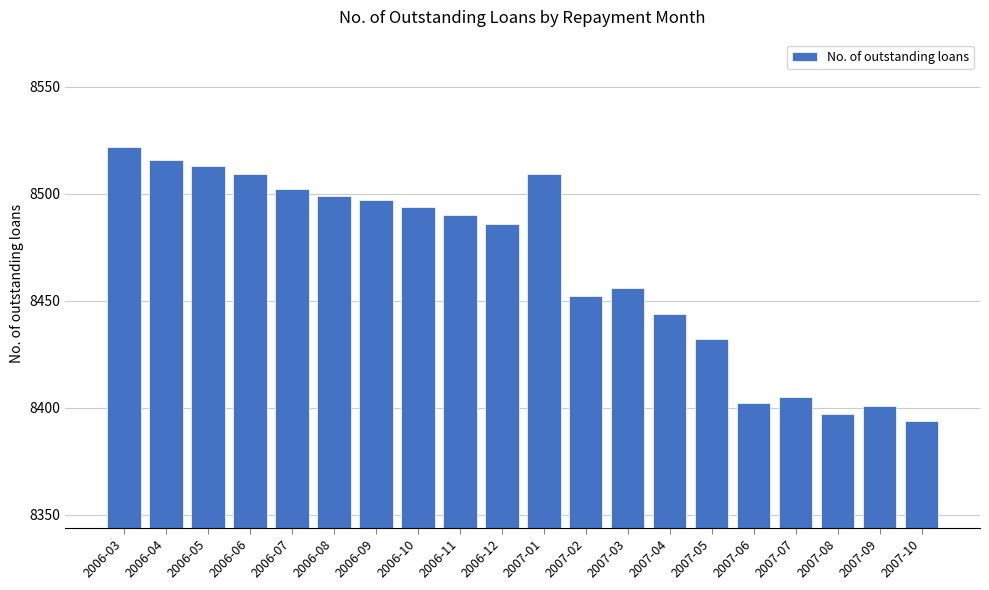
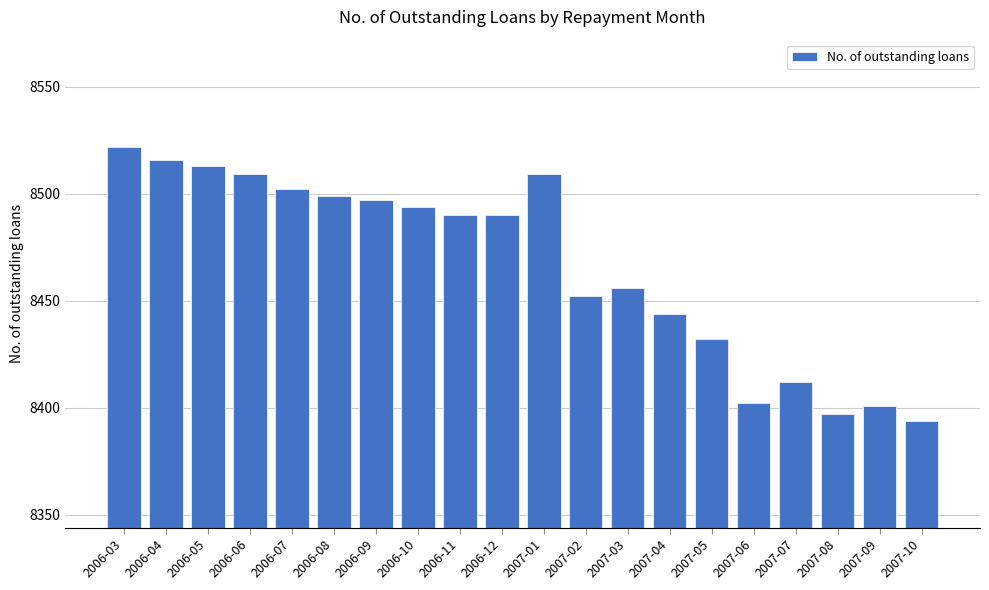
  {
    "2006-03": 8522,
    "2006-04": 8516,
    "2006-05": 8513,
    "2006-06": 8509,
    "2006-07": 8502,
    "2006-08": 8499,
    "2006-09": 8497,
    "2006-10": 8494,
    "2006-11": 8490,
-   "2006-12": 8486,
+   "2006-12": 8490,
    "2007-01": 8509,
    "2007-02": 8452,
    "2007-03": 8456,
    "2007-04": 8444,
    "2007-05": 8432,
    "2007-06": 8402,
-   "2007-07": 8405,
+   "2007-07": 8412,
    "2007-08": 8397,
    "2007-09": 8401,
    "2007-10": 8394
  }
